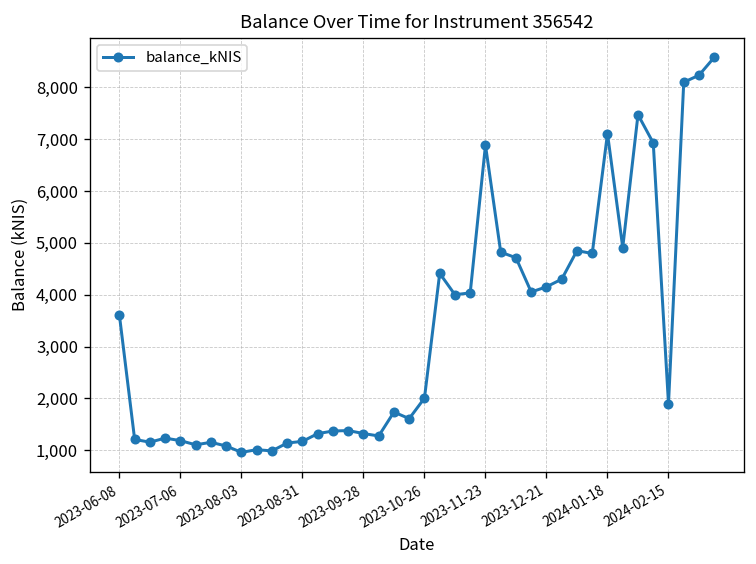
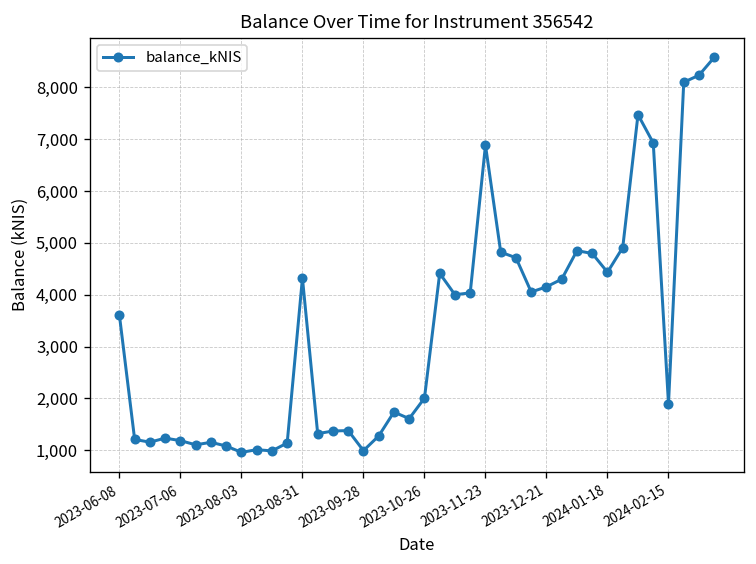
  {
    "2023-06-08": "3,600",
    "2023-07-06": "1,200",
    "2023-08-03": "1,000",
-   "2023-08-31": "1,200",
-   "2023-09-28": "1,300",
+   "2023-08-31": "4,300",
+   "2023-09-28": "1,000",
    "2023-10-26": "2,000",
    "2023-11-23": "6,900",
    "2023-12-21": "4,200",
-   "2024-01-18": "7,100",
+   "2024-01-18": "4,400",
    "2024-02-15": "1,900"
  }
